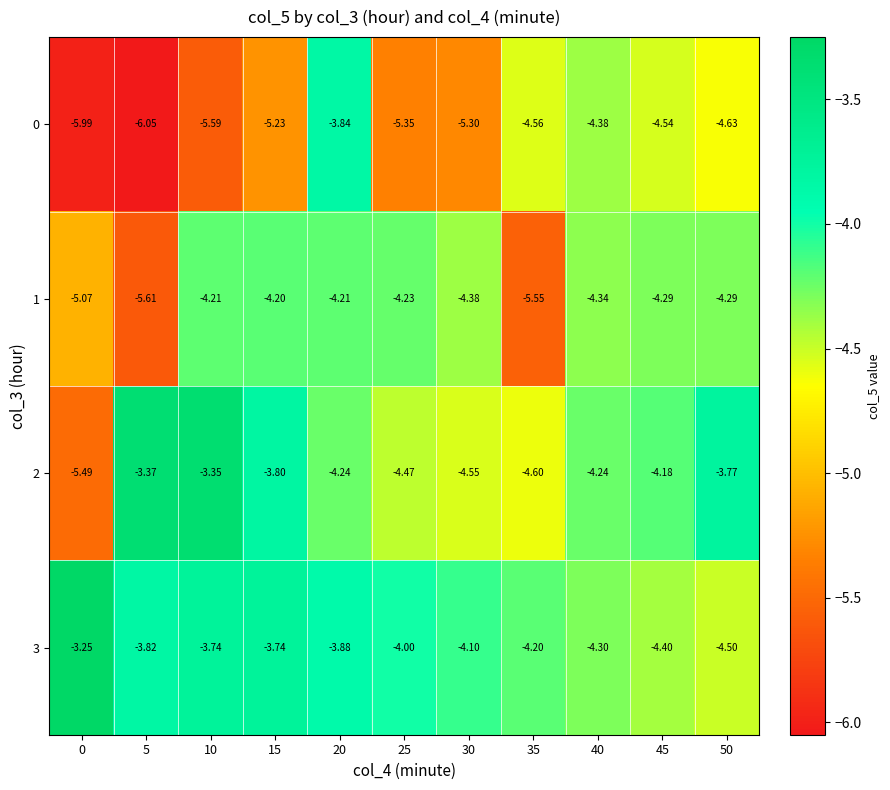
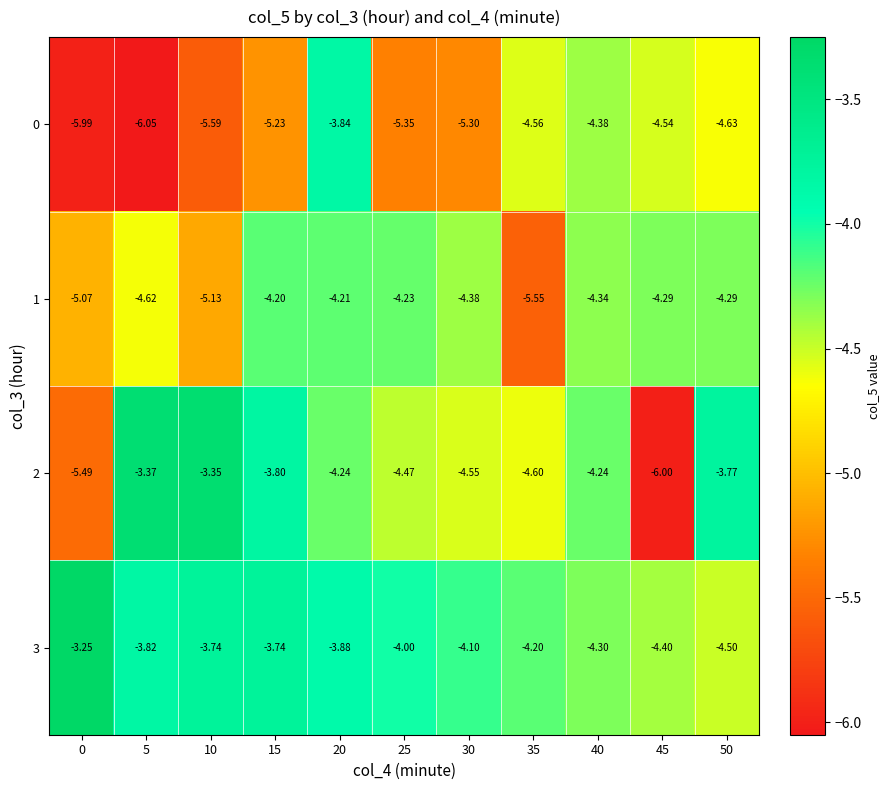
  {
    "0": {
      "0": -5.99,
      "5": -6.05,
      "10": -5.59,
      "15": -5.23,
      "20": -3.84,
      "25": -5.35,
      "30": -5.30,
      "35": -4.56,
      "40": -4.38,
      "45": -4.54,
      "50": -4.63
    },
    "1": {
      "0": -5.07,
-     "5": -5.61,
-     "10": -4.21,
+     "5": -4.62,
+     "10": -5.13,
      "15": -4.20,
      "20": -4.21,
      "25": -4.23,
      "30": -4.38,
      "35": -5.55,
      "40": -4.34,
      "45": -4.29,
      "50": -4.29
    },
    "2": {
      "0": -5.49,
      "5": -3.37,
      "10": -3.35,
      "15": -3.80,
      "20": -4.24,
      "25": -4.47,
      "30": -4.55,
      "35": -4.60,
      "40": -4.24,
-     "45": -4.18,
+     "45": -6.00,
      "50": -3.77
    },
    "3": {
      "0": -3.25,
      "5": -3.82,
      "10": -3.74,
      "15": -3.74,
      "20": -3.88,
      "25": -4.00,
      "30": -4.10,
      "35": -4.20,
      "40": -4.30,
      "45": -4.40,
      "50": -4.50
    }
  }
